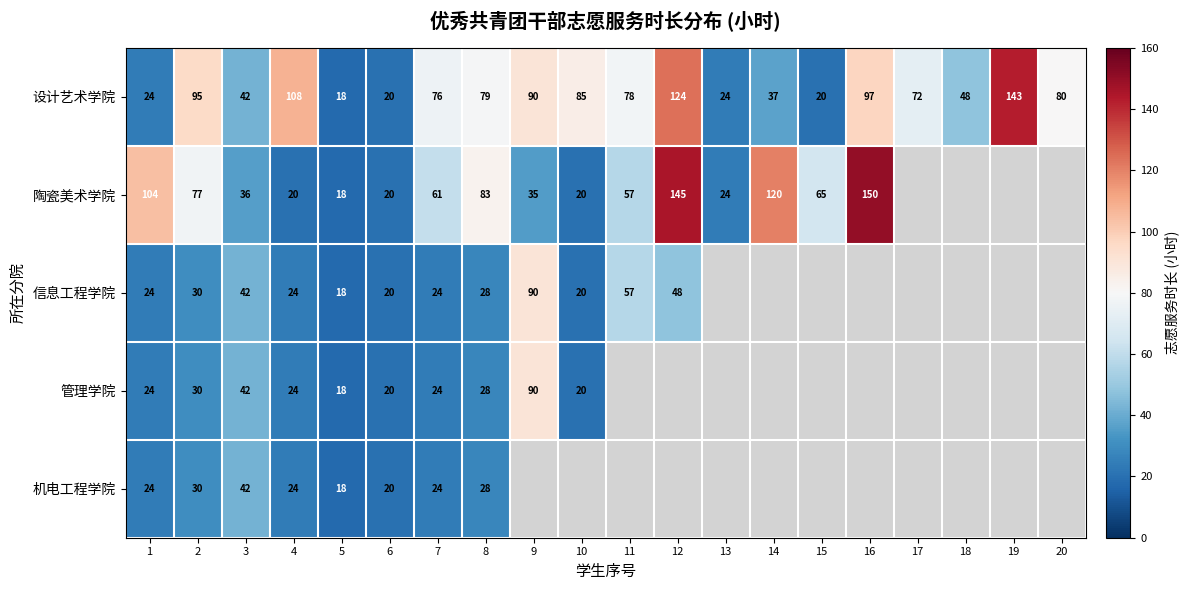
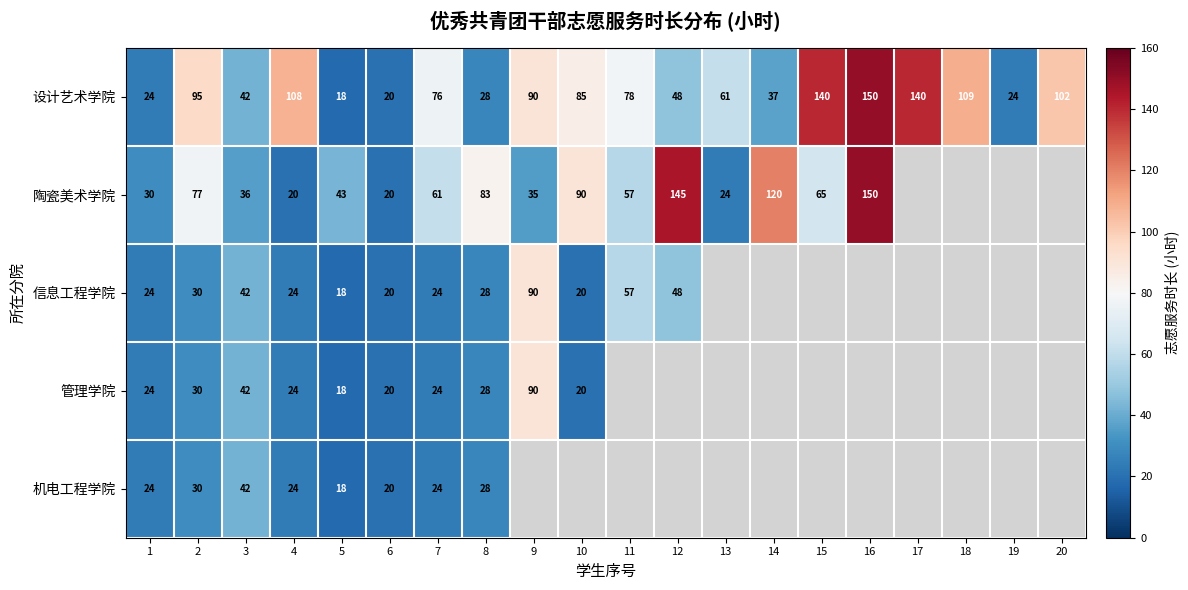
  {
    "设计艺术学院": {
      "1": 24,
      "2": 95,
      "3": 42,
      "4": 108,
      "5": 18,
      "6": 20,
      "7": 76,
-     "8": 79,
+     "8": 28,
      "9": 90,
      "10": 85,
      "11": 78,
-     "12": 124,
-     "13": 24,
+     "12": 48,
+     "13": 61,
      "14": 37,
-     "15": 20,
-     "16": 97,
-     "17": 72,
-     "18": 48,
-     "19": 143,
-     "20": 80
+     "15": 140,
+     "16": 150,
+     "17": 140,
+     "18": 109,
+     "19": 24,
+     "20": 102
    },
    "陶瓷美术学院": {
-     "1": 104,
+     "1": 30,
      "2": 77,
      "3": 36,
      "4": 20,
-     "5": 18,
+     "5": 43,
      "6": 20,
      "7": 61,
      "8": 83,
      "9": 35,
-     "10": 20,
+     "10": 90,
      "11": 57,
      "12": 145,
      "13": 24,
      "14": 120,
      "15": 65,
      "16": 150
    },
    "信息工程学院": {
      "1": 24,
      "2": 30,
      "3": 42,
      "4": 24,
      "5": 18,
      "6": 20,
      "7": 24,
      "8": 28,
      "9": 90,
      "10": 20,
      "11": 57,
      "12": 48
    },
    "管理学院": {
      "1": 24,
      "2": 30,
      "3": 42,
      "4": 24,
      "5": 18,
      "6": 20,
      "7": 24,
      "8": 28,
      "9": 90,
      "10": 20
    },
    "机电工程学院": {
      "1": 24,
      "2": 30,
      "3": 42,
      "4": 24,
      "5": 18,
      "6": 20,
      "7": 24,
      "8": 28
    }
  }
